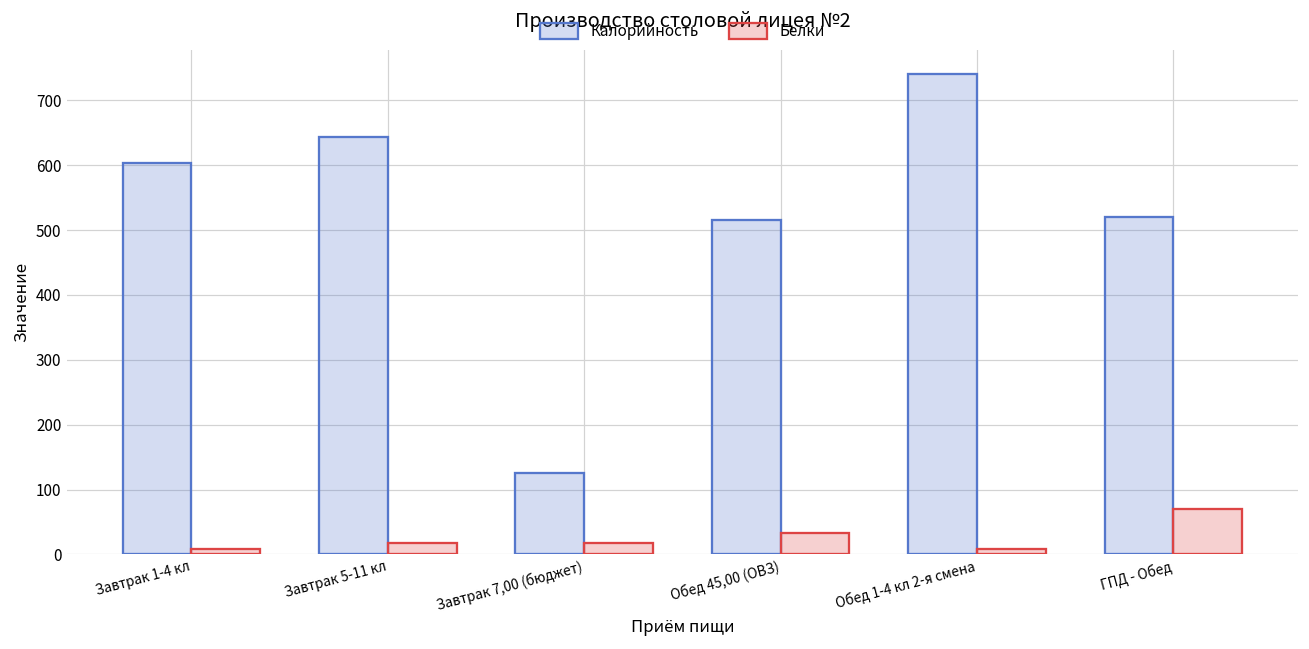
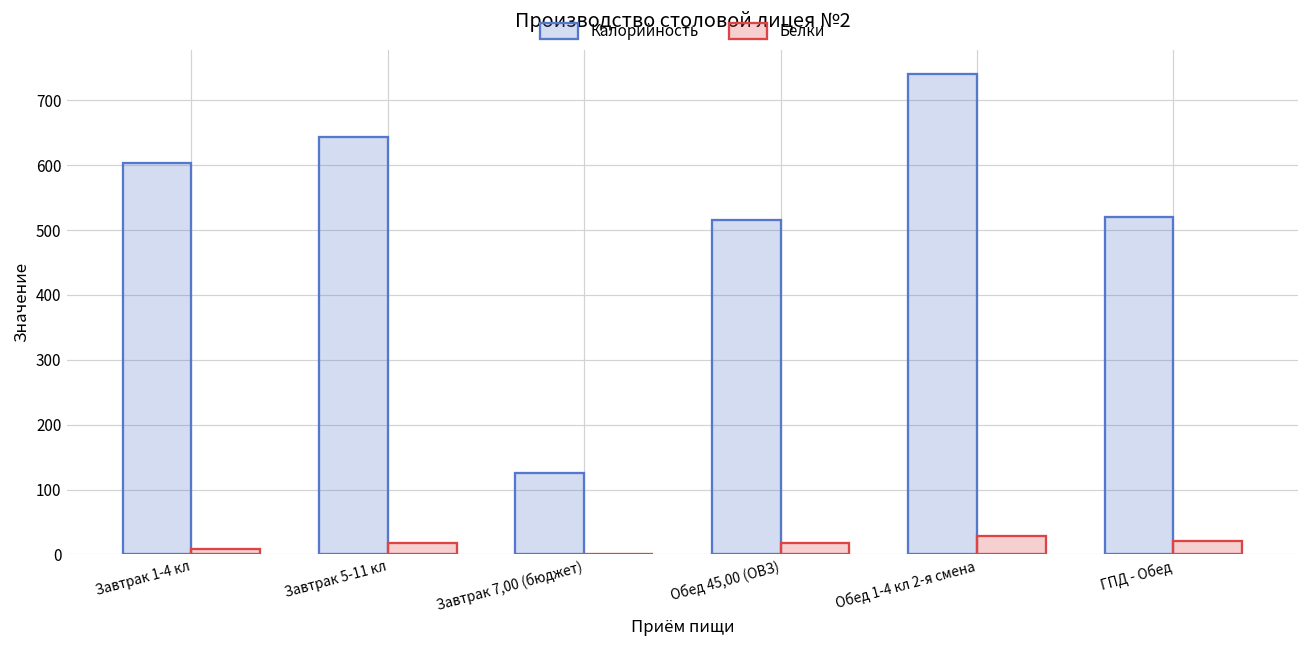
  {
    "Калорийность": {
      "Завтрак 1-4 кл": 600,
      "Завтрак 5-11 кл": 640,
      "Завтрак 7,00 (бюджет)": 130,
      "Обед 45,00 (ОВЗ)": 520,
      "Обед 1-4 кл 2-я смена": 740,
      "ГПД - Обед": 520
    },
    "Белки": {
      "Завтрак 1-4 кл": 10,
      "Завтрак 5-11 кл": 20,
-     "Завтрак 7,00 (бюджет)": 20,
-     "Обед 45,00 (ОВЗ)": 30,
-     "Обед 1-4 кл 2-я смена": 10,
-     "ГПД - Обед": 70
+     "Завтрак 7,00 (бюджет)": 0,
+     "Обед 45,00 (ОВЗ)": 20,
+     "Обед 1-4 кл 2-я смена": 30,
+     "ГПД - Обед": 20
    }
  }
